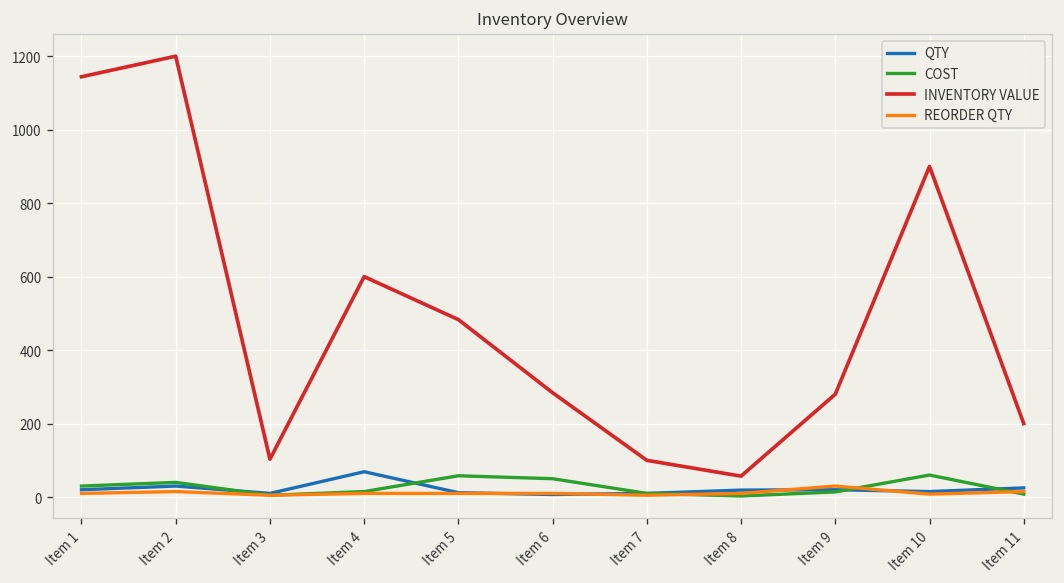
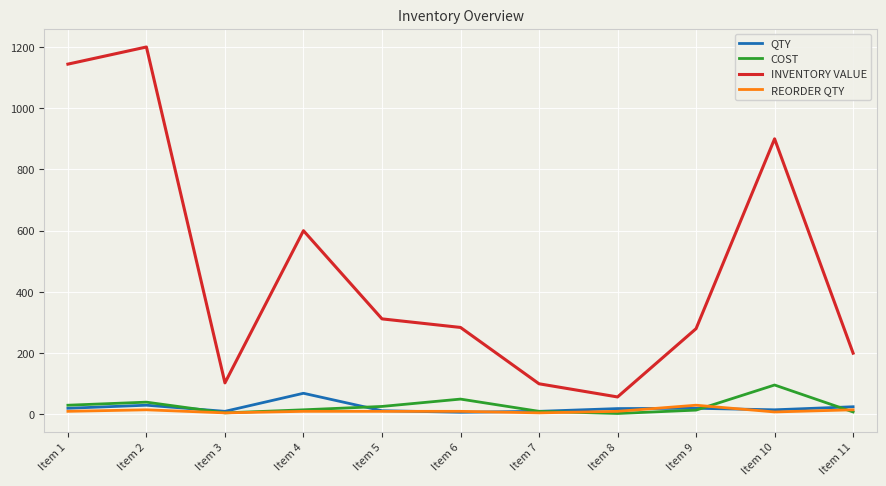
  {
    "QTY": {
      "Item 1": 20,
      "Item 2": 30,
      "Item 4": 70,
      "Item 8": 20,
      "Item 11": 30
    },
    "COST": {
      "Item 1": 30,
      "Item 2": 40,
-     "Item 5": 60,
+     "Item 5": 30,
      "Item 6": 50,
-     "Item 10": 60
+     "Item 10": 100
    },
    "INVENTORY VALUE": {
      "Item 1": 1140,
      "Item 2": 1200,
      "Item 3": 100,
      "Item 4": 600,
-     "Item 5": 480,
+     "Item 5": 310,
      "Item 6": 280,
      "Item 7": 100,
      "Item 8": 60,
      "Item 9": 280,
      "Item 10": 900,
      "Item 11": 200
    },
    "REORDER QTY": {
      "Item 1": 10,
      "Item 2": 20,
      "Item 9": 30
    }
  }
